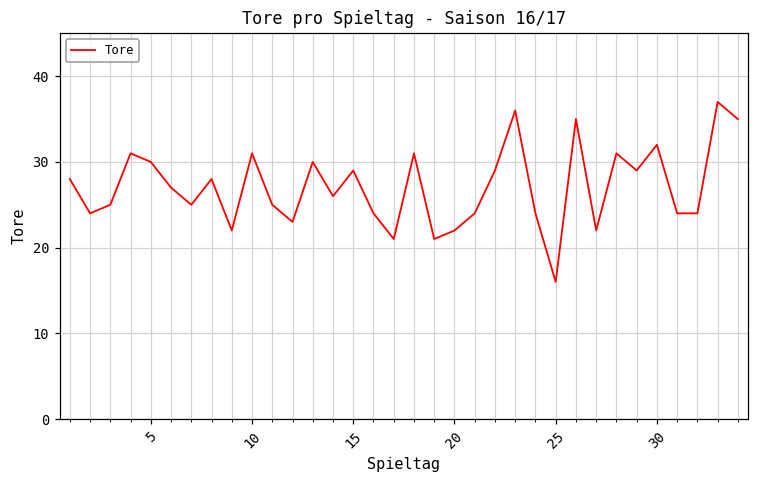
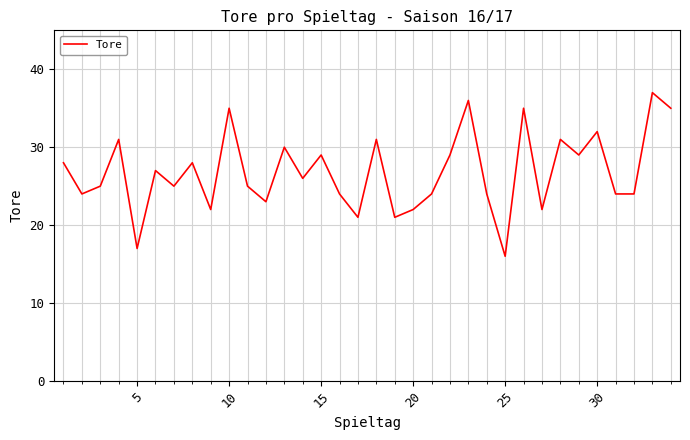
  {
-   "5": 30,
-   "10": 31,
+   "5": 17,
+   "10": 35,
    "15": 29,
    "20": 22,
    "25": 16,
    "30": 32
  }
